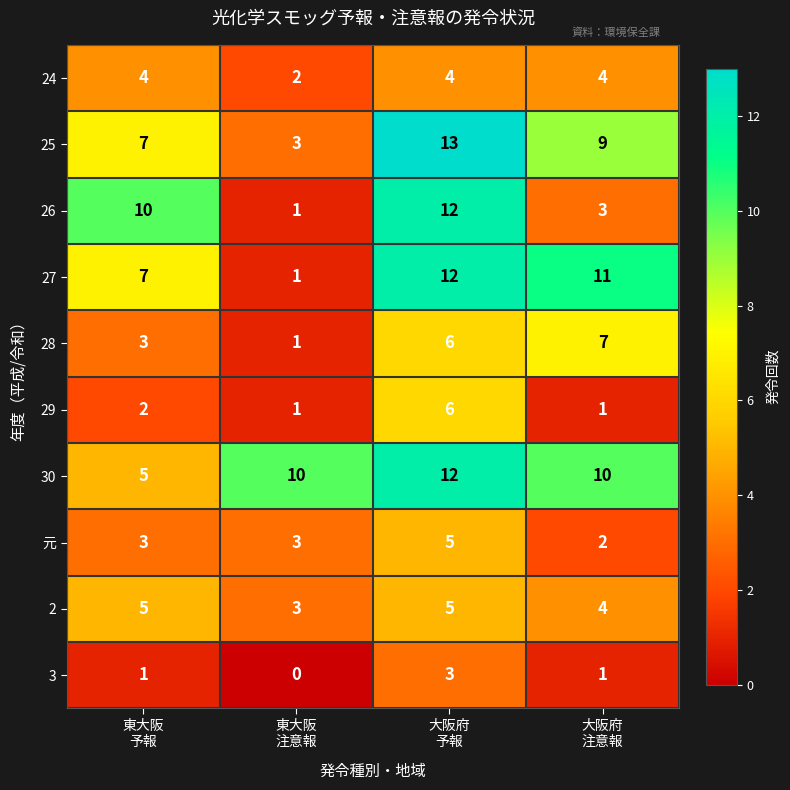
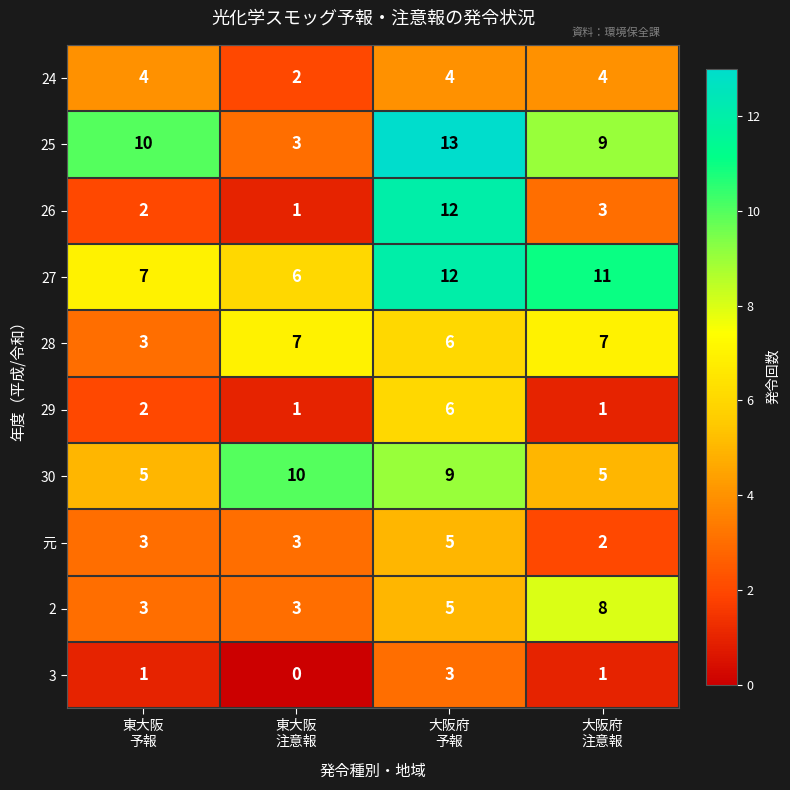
  {
    "24": {
      "東大阪 予報": 4,
      "東大阪 注意報": 2,
      "大阪府 予報": 4,
      "大阪府 注意報": 4
    },
    "25": {
-     "東大阪 予報": 7,
+     "東大阪 予報": 10,
      "東大阪 注意報": 3,
      "大阪府 予報": 13,
      "大阪府 注意報": 9
    },
    "26": {
-     "東大阪 予報": 10,
+     "東大阪 予報": 2,
      "東大阪 注意報": 1,
      "大阪府 予報": 12,
      "大阪府 注意報": 3
    },
    "27": {
      "東大阪 予報": 7,
-     "東大阪 注意報": 1,
+     "東大阪 注意報": 6,
      "大阪府 予報": 12,
      "大阪府 注意報": 11
    },
    "28": {
      "東大阪 予報": 3,
-     "東大阪 注意報": 1,
+     "東大阪 注意報": 7,
      "大阪府 予報": 6,
      "大阪府 注意報": 7
    },
    "29": {
      "東大阪 予報": 2,
      "東大阪 注意報": 1,
      "大阪府 予報": 6,
      "大阪府 注意報": 1
    },
    "30": {
      "東大阪 予報": 5,
      "東大阪 注意報": 10,
-     "大阪府 予報": 12,
-     "大阪府 注意報": 10
+     "大阪府 予報": 9,
+     "大阪府 注意報": 5
    },
    "元": {
      "東大阪 予報": 3,
      "東大阪 注意報": 3,
      "大阪府 予報": 5,
      "大阪府 注意報": 2
    },
    "2": {
-     "東大阪 予報": 5,
+     "東大阪 予報": 3,
      "東大阪 注意報": 3,
      "大阪府 予報": 5,
-     "大阪府 注意報": 4
+     "大阪府 注意報": 8
    },
    "3": {
      "東大阪 予報": 1,
      "東大阪 注意報": 0,
      "大阪府 予報": 3,
      "大阪府 注意報": 1
    }
  }
